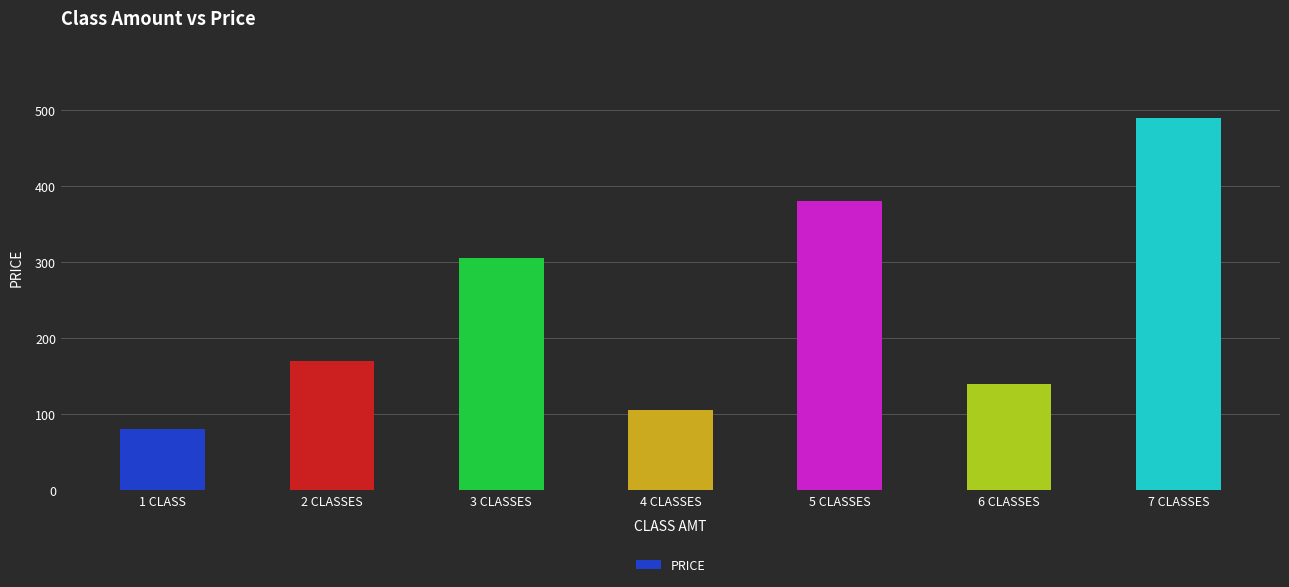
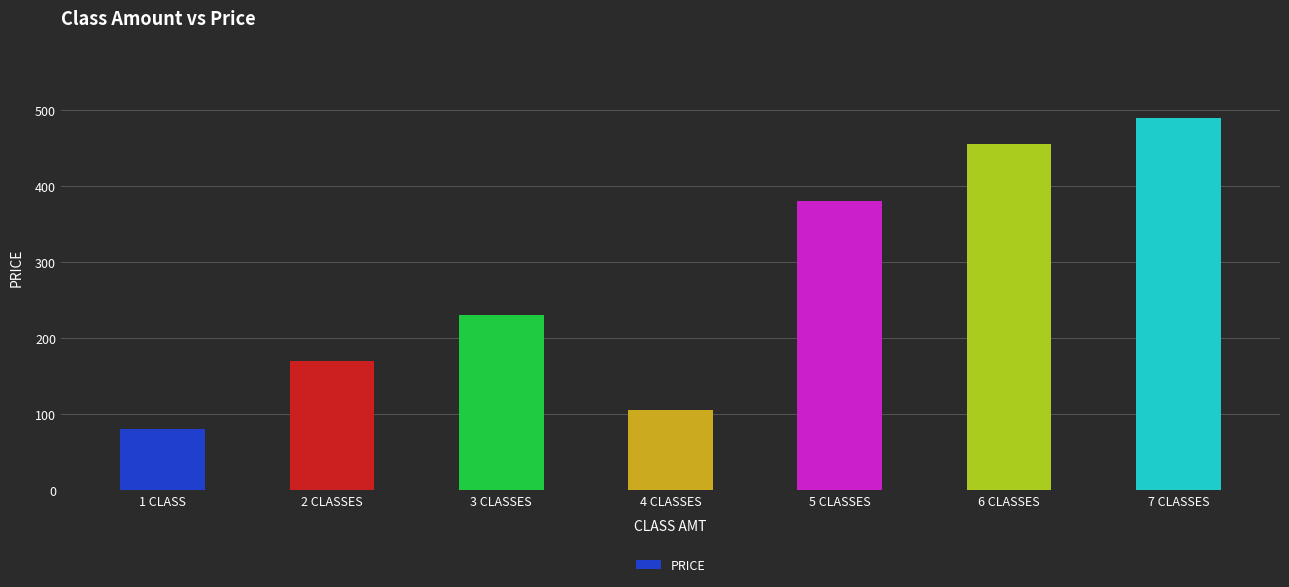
  {
    "1 CLASS": 80,
    "2 CLASSES": 170,
-   "3 CLASSES": 310,
+   "3 CLASSES": 230,
    "4 CLASSES": 110,
    "5 CLASSES": 380,
-   "6 CLASSES": 140,
+   "6 CLASSES": 460,
    "7 CLASSES": 490
  }
